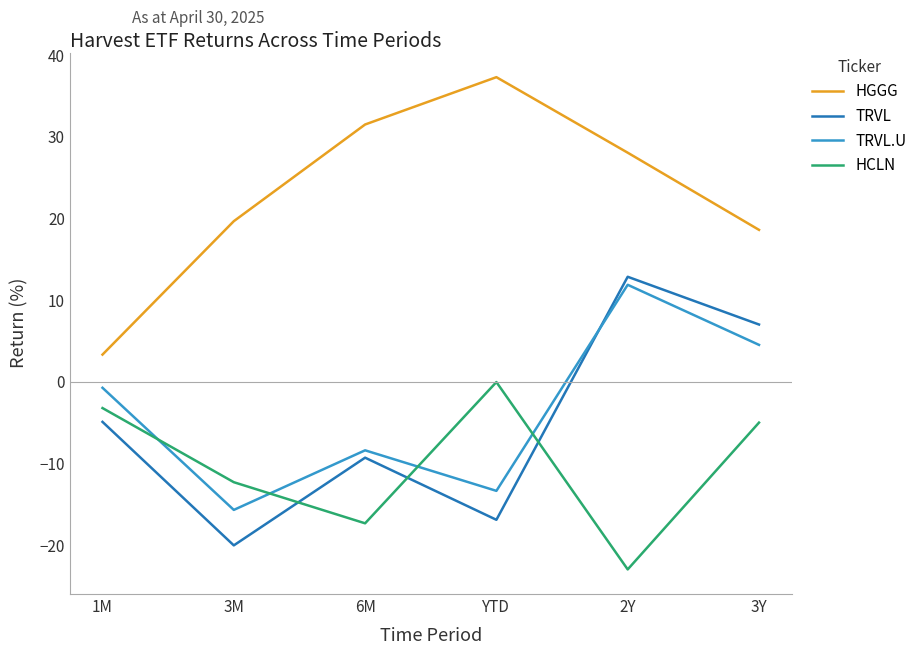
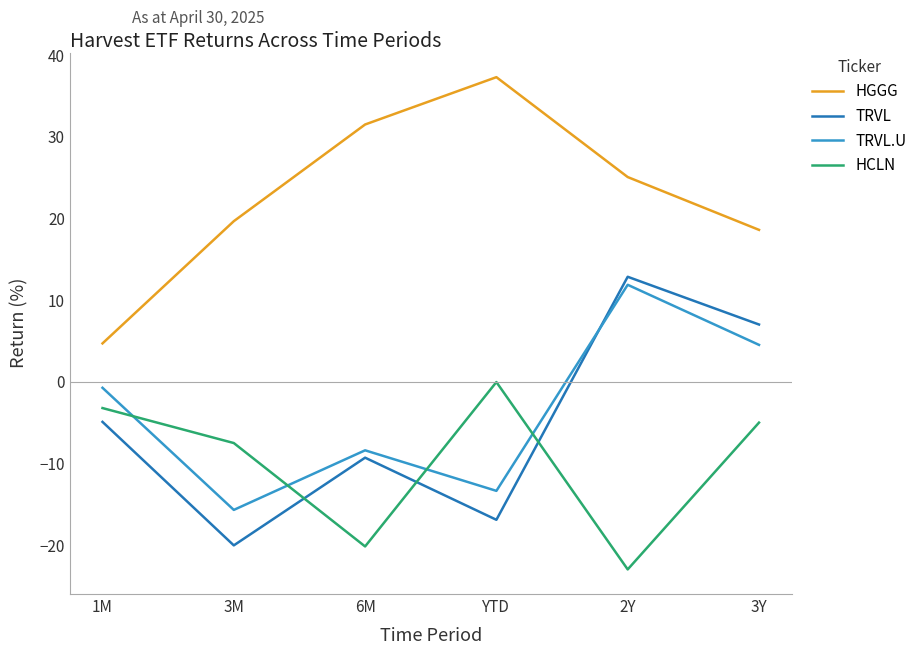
  {
    "HGGG": {
-     "1M": 3,
+     "1M": 5,
      "3M": 20,
      "6M": 32,
      "YTD": 37,
-     "2Y": 28,
+     "2Y": 25,
      "3Y": 19
    },
    "HCLN": {
      "1M": -3,
-     "3M": -12,
-     "6M": -17,
+     "3M": -7,
+     "6M": -20,
      "YTD": 0,
      "2Y": -23,
      "3Y": -5
    }
  }
